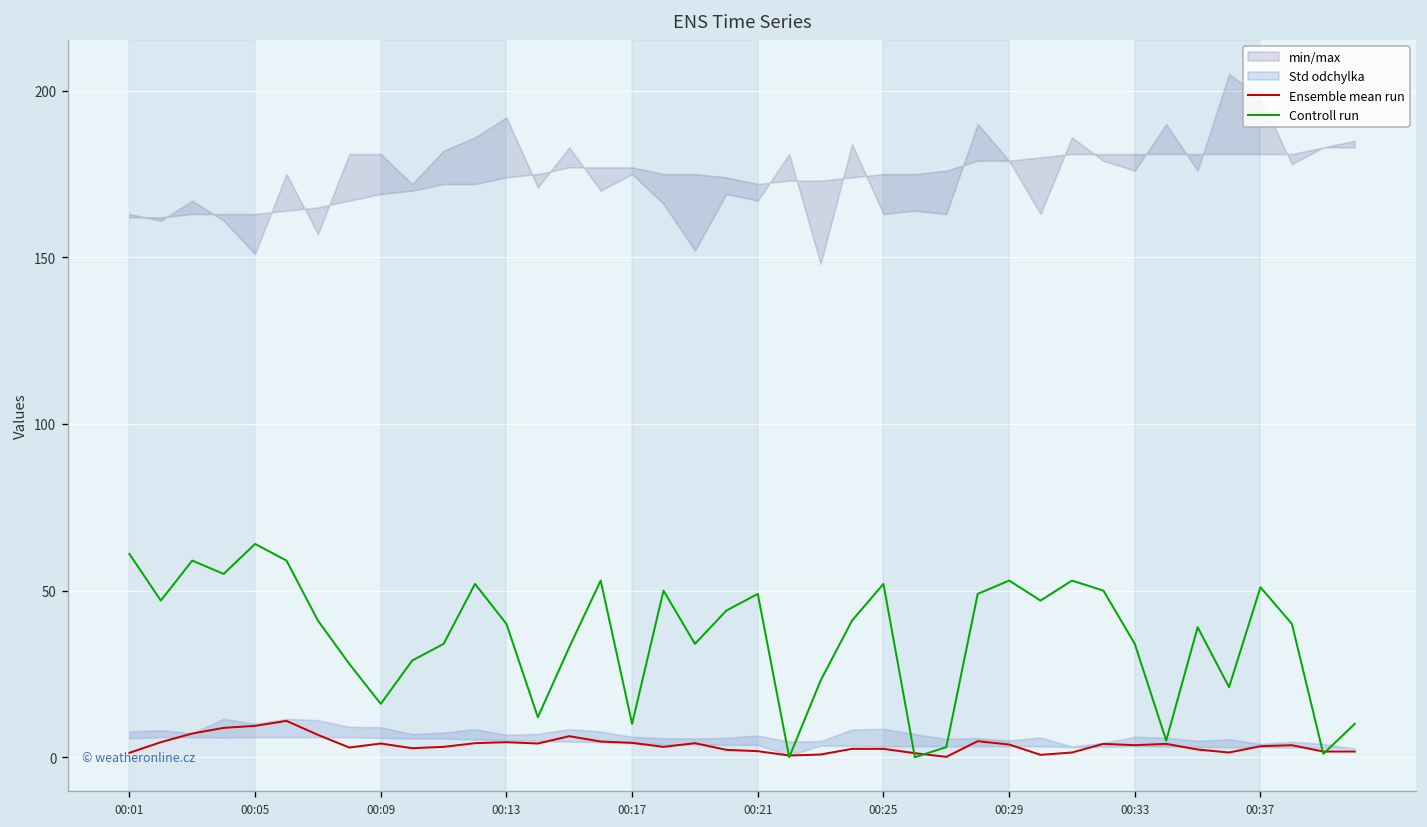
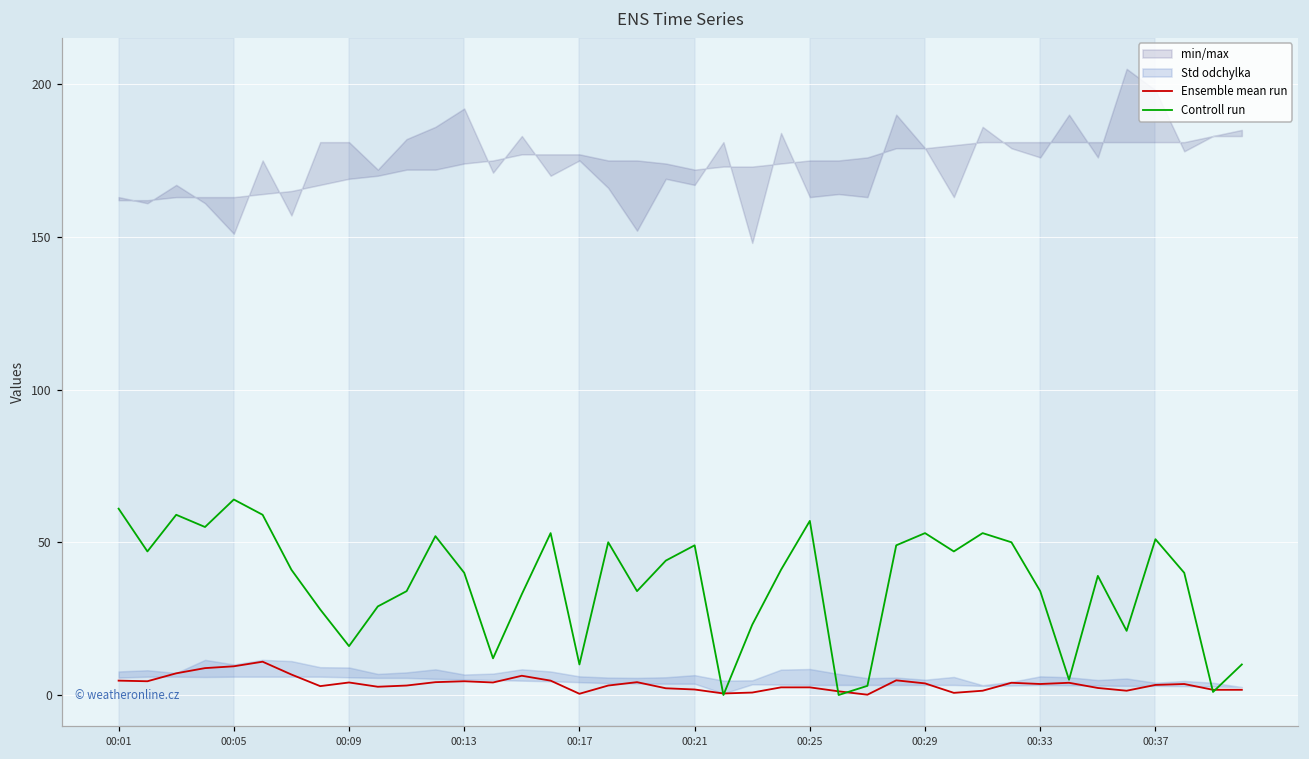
  {
    "Ensemble mean run": {
-     "00:01": 1,
+     "00:01": 5,
      "00:09": 4,
      "00:13": 5,
-     "00:17": 4,
+     "00:17": 0,
      "00:21": 2,
      "00:25": 3,
      "00:29": 4,
      "00:33": 4
    },
    "Controll run": {
      "00:01": 61,
      "00:05": 64,
      "00:09": 16,
      "00:13": 40,
      "00:17": 10,
      "00:21": 49,
-     "00:25": 52,
+     "00:25": 57,
      "00:29": 53,
      "00:33": 34,
      "00:37": 51
    }
  }
